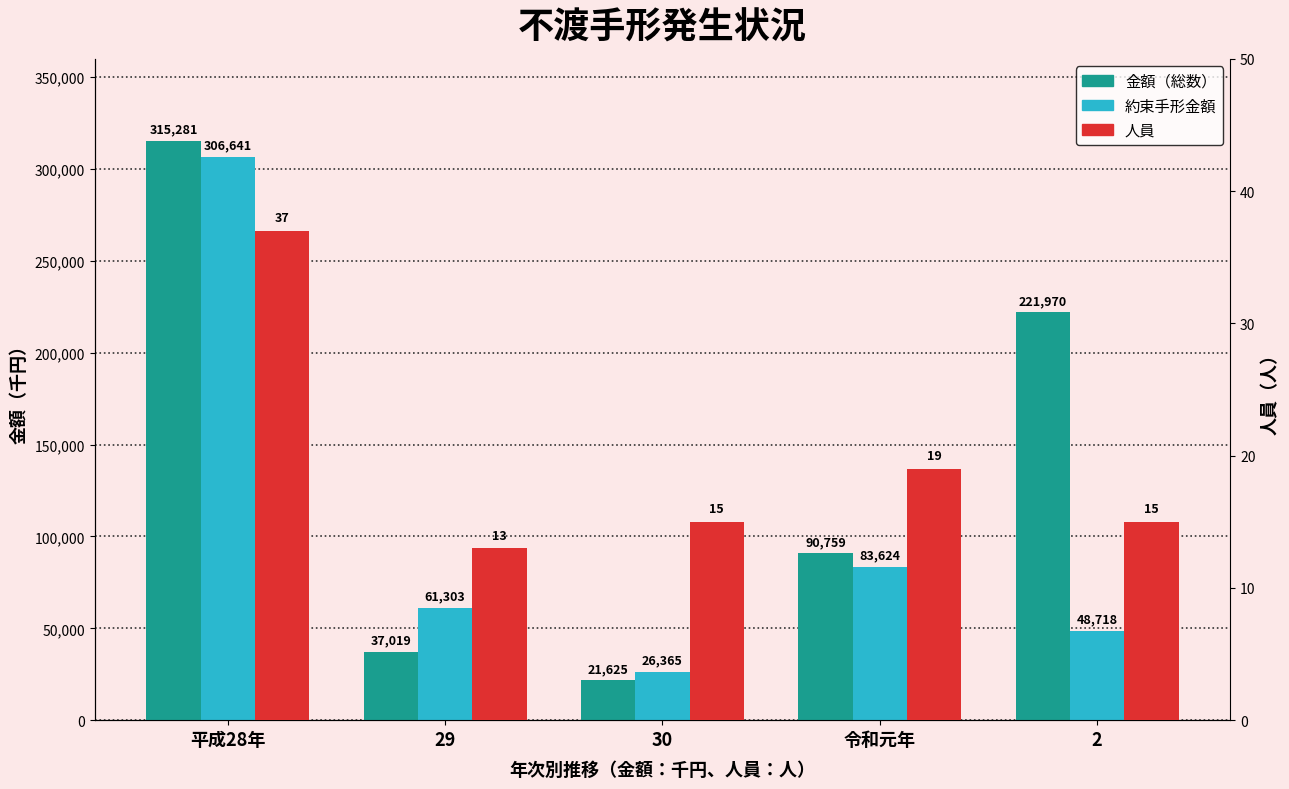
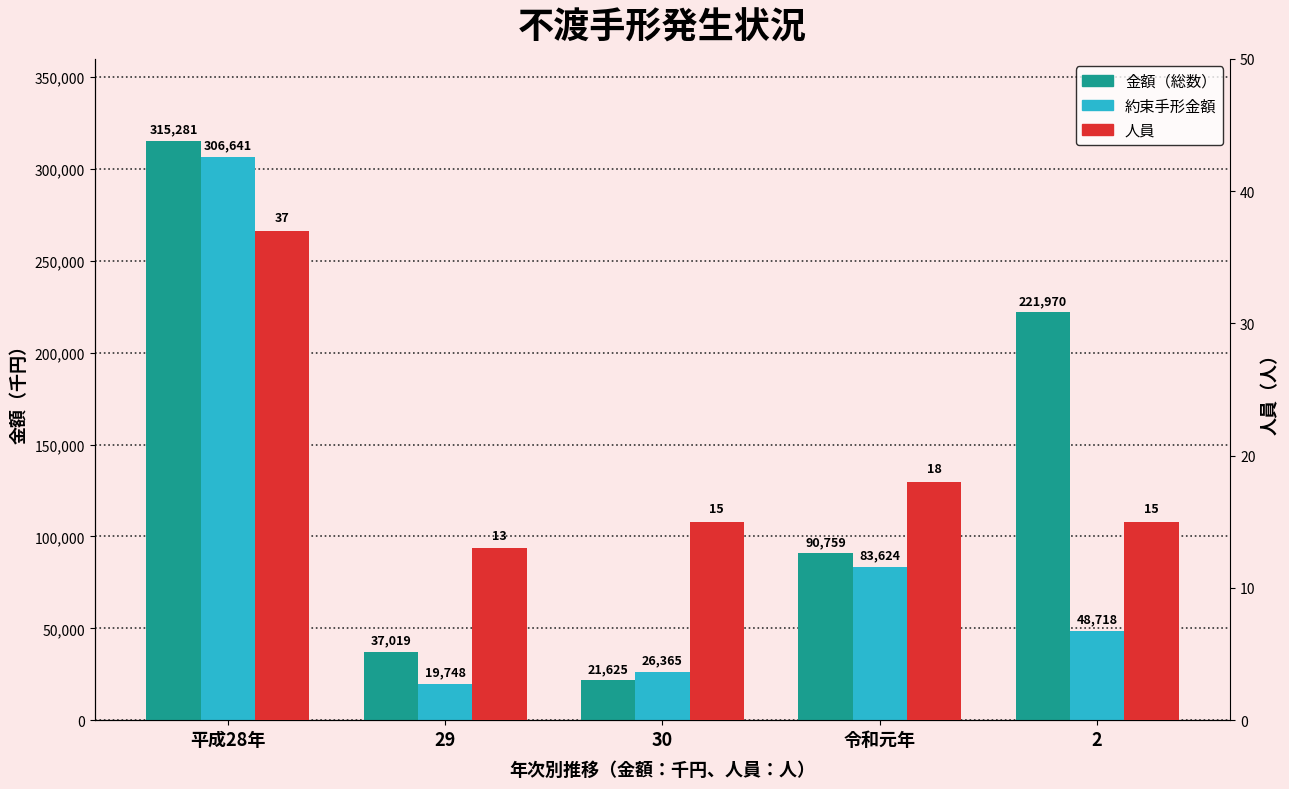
  {
    "金額（総数）": {
      "平成28年": "315,281",
      "29": "37,019",
      "30": "21,625",
      "令和元年": "90,759",
      "2": "221,970"
    },
    "約束手形金額": {
      "平成28年": "306,641",
-     "29": "61,303",
+     "29": "19,748",
      "30": "26,365",
      "令和元年": "83,624",
      "2": "48,718"
    },
    "人員": {
      "平成28年": "37",
      "29": "13",
      "30": "15",
-     "令和元年": "19",
+     "令和元年": "18",
      "2": "15"
    }
  }
